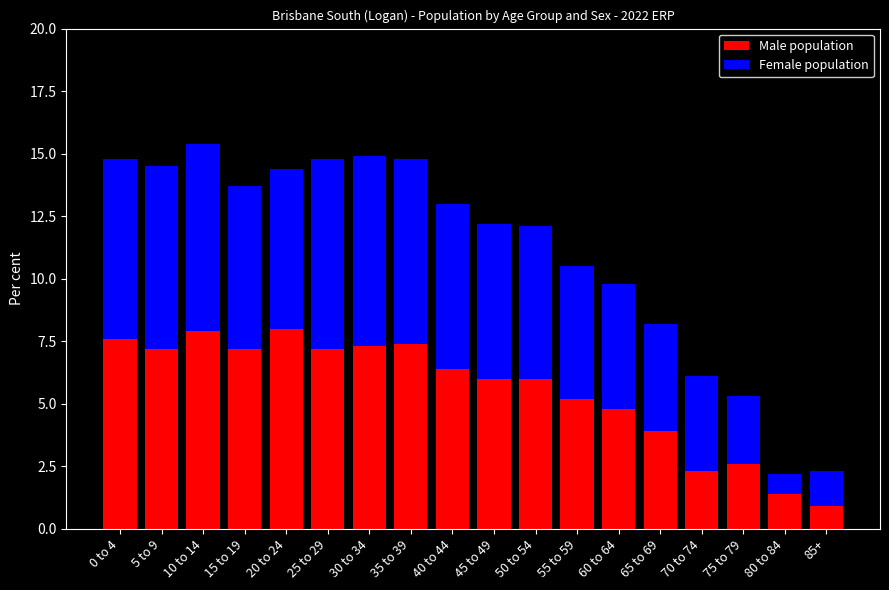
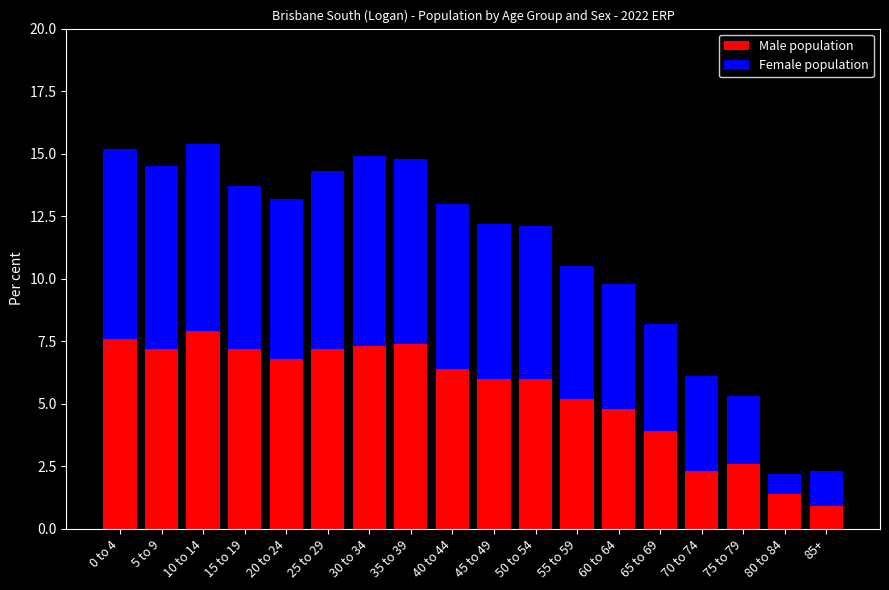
  {
    "Male population": {
      "0 to 4": 7.6,
      "5 to 9": 7.2,
      "10 to 14": 7.9,
      "15 to 19": 7.2,
-     "20 to 24": 8.0,
+     "20 to 24": 6.8,
      "25 to 29": 7.2,
      "30 to 34": 7.3,
      "35 to 39": 7.4,
      "40 to 44": 6.4,
      "45 to 49": 6.0,
      "50 to 54": 6.0,
      "55 to 59": 5.2,
      "60 to 64": 4.8,
      "65 to 69": 3.9,
      "70 to 74": 2.3,
      "75 to 79": 2.6,
      "80 to 84": 1.4,
      "85+": 0.9
    },
    "Female population": {
-     "0 to 4": 7.2,
+     "0 to 4": 7.6,
      "5 to 9": 7.3,
      "10 to 14": 7.5,
      "15 to 19": 6.5,
      "20 to 24": 6.4,
-     "25 to 29": 7.6,
+     "25 to 29": 7.1,
      "30 to 34": 7.6,
      "35 to 39": 7.4,
      "40 to 44": 6.6,
      "45 to 49": 6.2,
      "50 to 54": 6.1,
      "55 to 59": 5.3,
      "60 to 64": 5.0,
      "65 to 69": 4.3,
      "70 to 74": 3.8,
      "75 to 79": 2.7,
      "80 to 84": 0.8,
      "85+": 1.4
    }
  }
